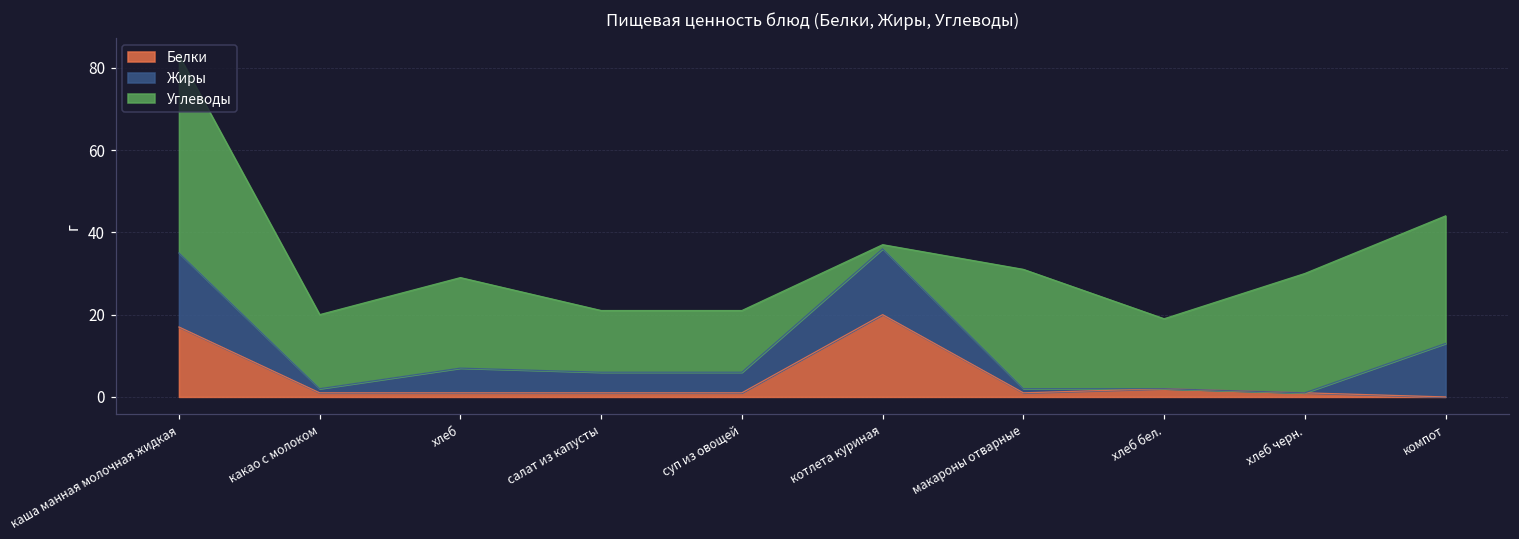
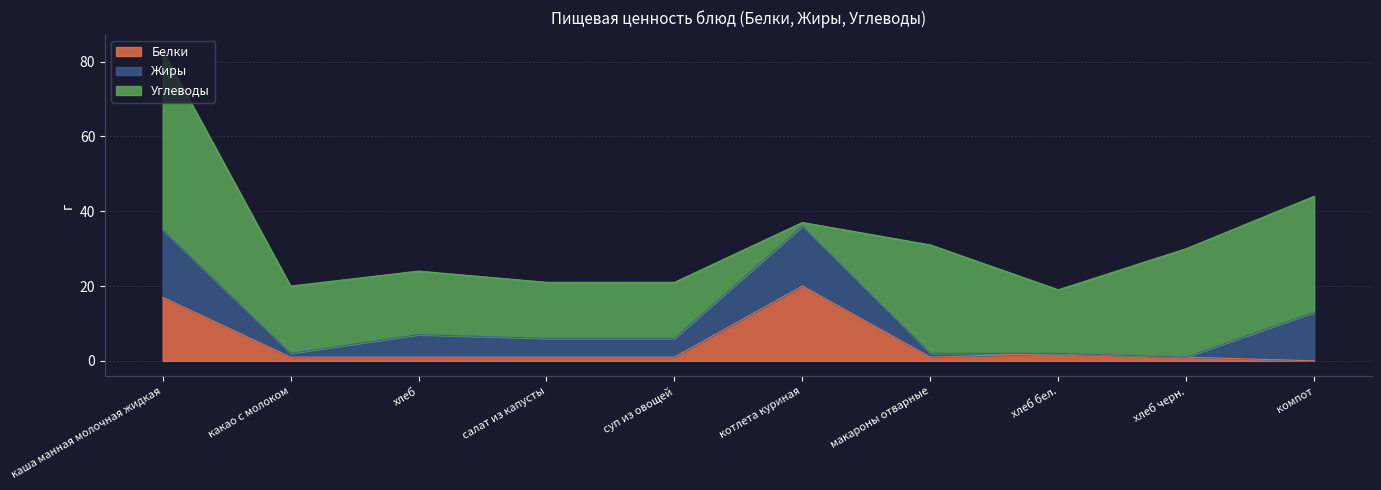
  {
    "Белки": {
      "каша манная молочная жидкая": 17,
      "какао с молоком": 1,
      "хлеб": 1,
      "салат из капусты": 1,
      "суп из овощей": 1,
      "котлета куриная": 20,
      "макароны отварные": 1,
      "компот": 0
    },
    "Жиры": {
      "каша манная молочная жидкая": 18,
      "какао с молоком": 1,
      "хлеб": 6,
      "салат из капусты": 5,
      "суп из овощей": 5,
      "котлета куриная": 16,
      "макароны отварные": 1,
      "компот": 13
    },
    "Углеводы": {
      "какао с молоком": 18,
-     "хлеб": 22,
+     "хлеб": 17,
      "салат из капусты": 15,
      "суп из овощей": 15,
      "котлета куриная": 1,
      "макароны отварные": 29,
      "хлеб бел.": 17,
      "хлеб черн.": 29,
      "компот": 31
    }
  }
